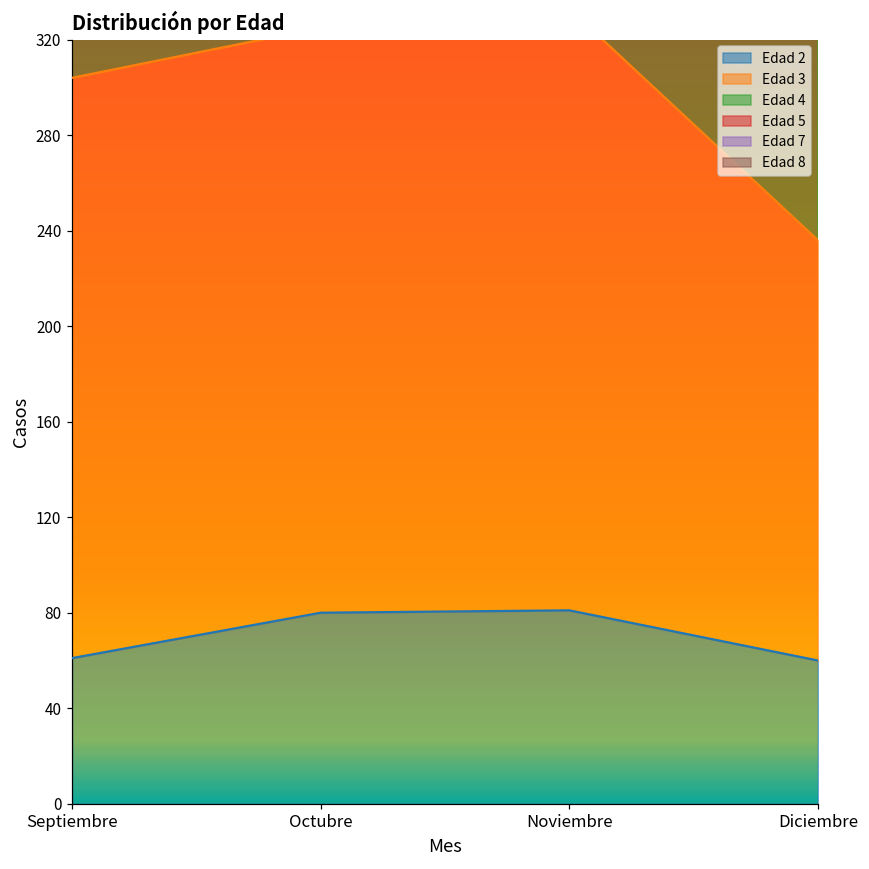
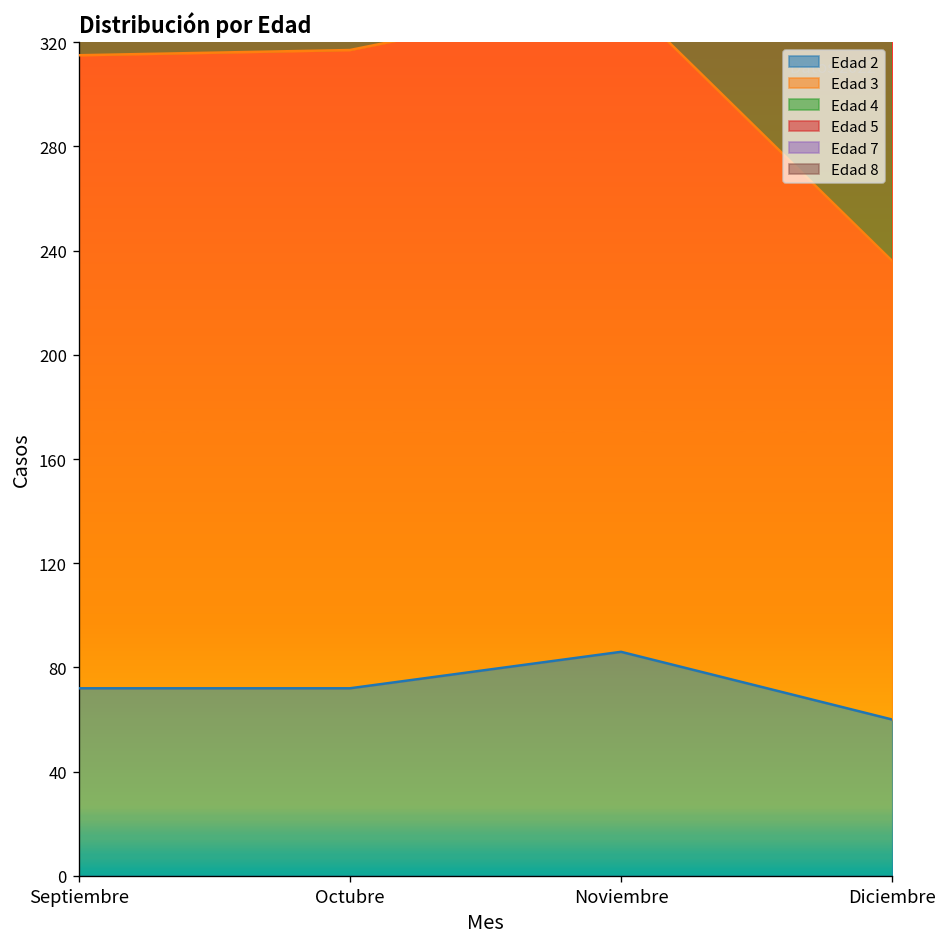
  {
    "Edad 2": {
-     "Septiembre": 61,
-     "Octubre": 80,
-     "Noviembre": 81,
+     "Septiembre": 72,
+     "Octubre": 72,
+     "Noviembre": 86,
      "Diciembre": 60
    },
    "Edad 3": {
      "Septiembre": 243,
      "Diciembre": 176
    }
  }
